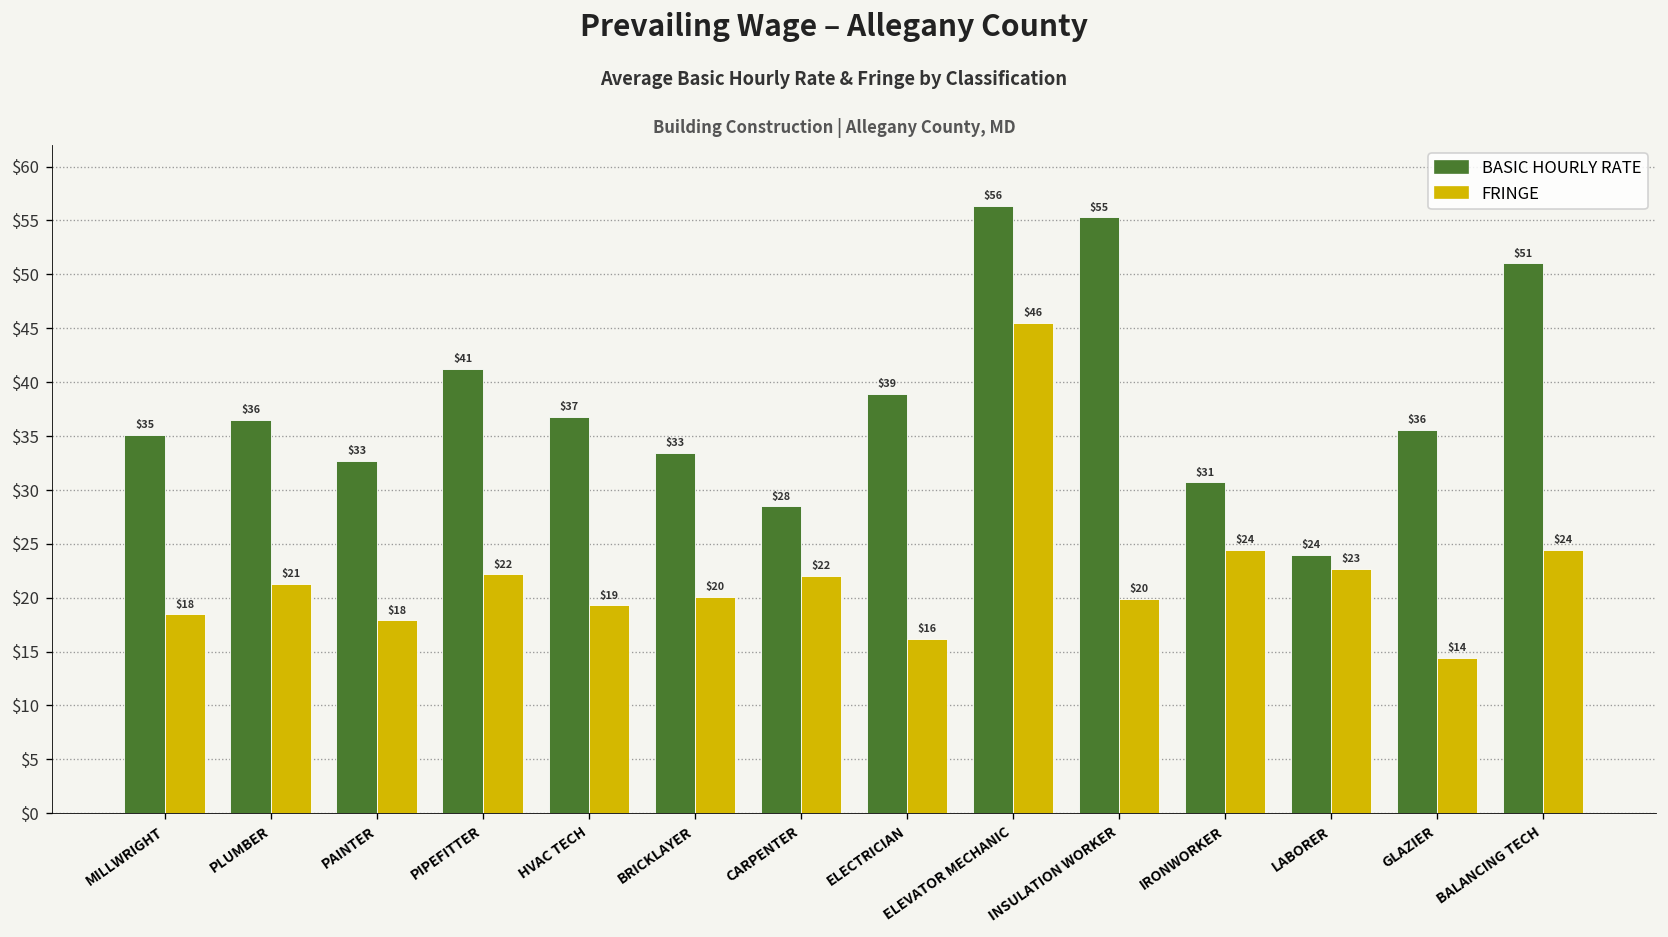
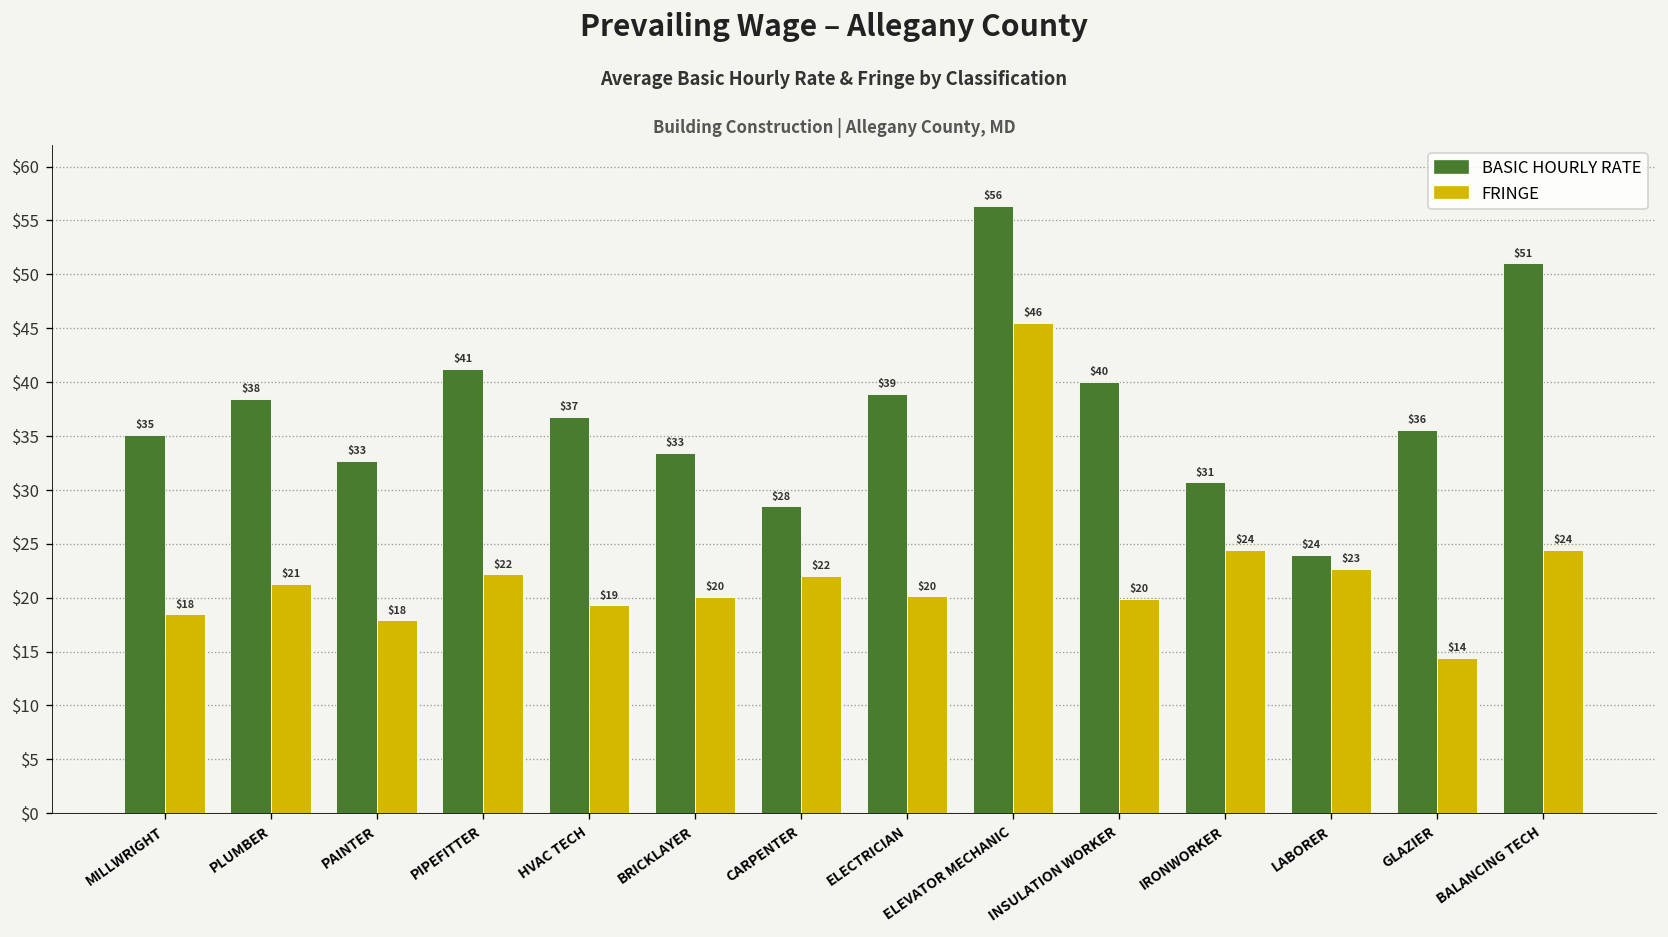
  {
    "BASIC HOURLY RATE": {
      "MILLWRIGHT": "$35",
-     "PLUMBER": "$36",
+     "PLUMBER": "$38",
      "PAINTER": "$33",
      "PIPEFITTER": "$41",
      "HVAC TECH": "$37",
      "BRICKLAYER": "$33",
      "CARPENTER": "$28",
      "ELECTRICIAN": "$39",
      "ELEVATOR MECHANIC": "$56",
-     "INSULATION WORKER": "$55",
+     "INSULATION WORKER": "$40",
      "IRONWORKER": "$31",
      "LABORER": "$24",
      "GLAZIER": "$36",
      "BALANCING TECH": "$51"
    },
    "FRINGE": {
      "MILLWRIGHT": "$18",
      "PLUMBER": "$21",
      "PAINTER": "$18",
      "PIPEFITTER": "$22",
      "HVAC TECH": "$19",
      "BRICKLAYER": "$20",
      "CARPENTER": "$22",
-     "ELECTRICIAN": "$16",
+     "ELECTRICIAN": "$20",
      "ELEVATOR MECHANIC": "$46",
      "INSULATION WORKER": "$20",
      "IRONWORKER": "$24",
      "LABORER": "$23",
      "GLAZIER": "$14",
      "BALANCING TECH": "$24"
    }
  }
